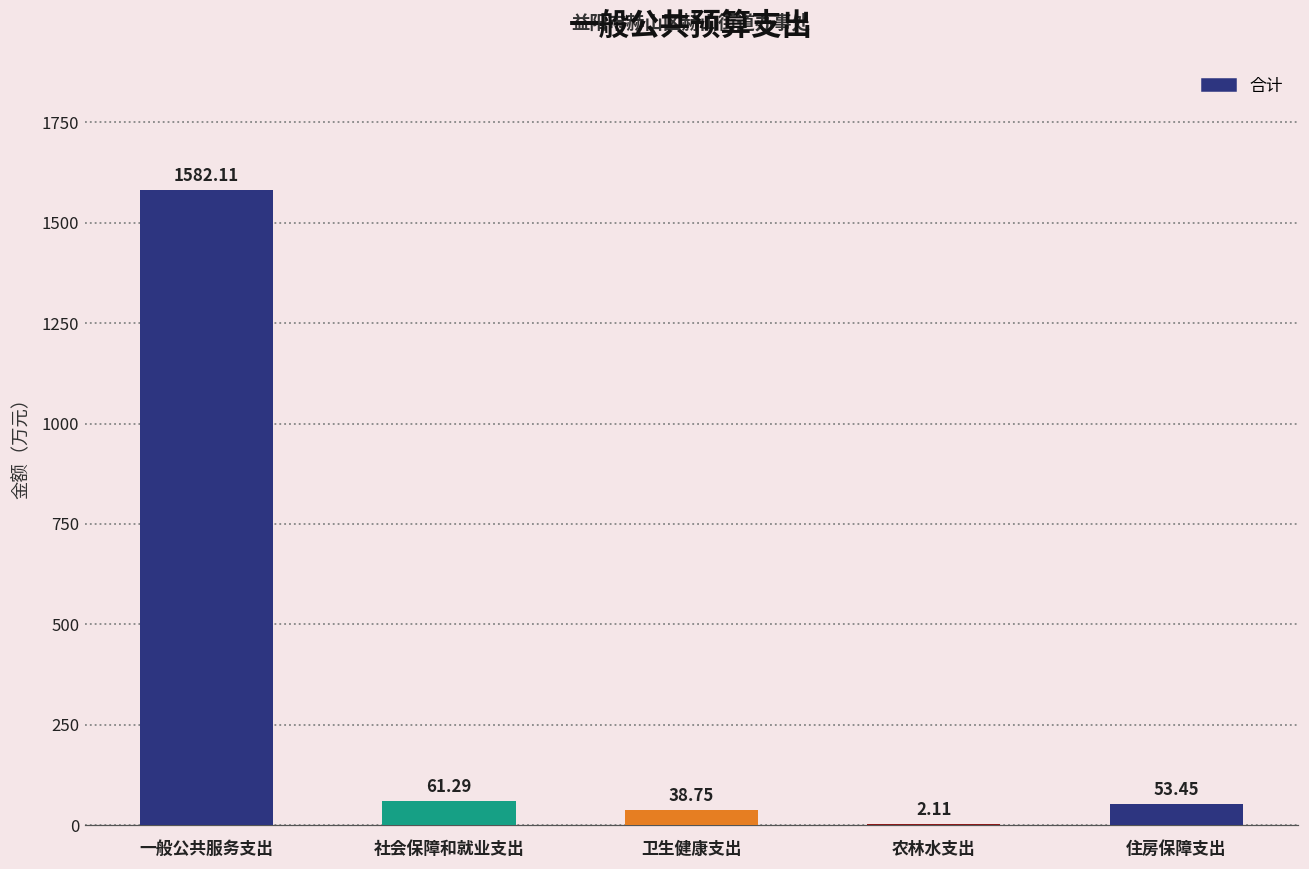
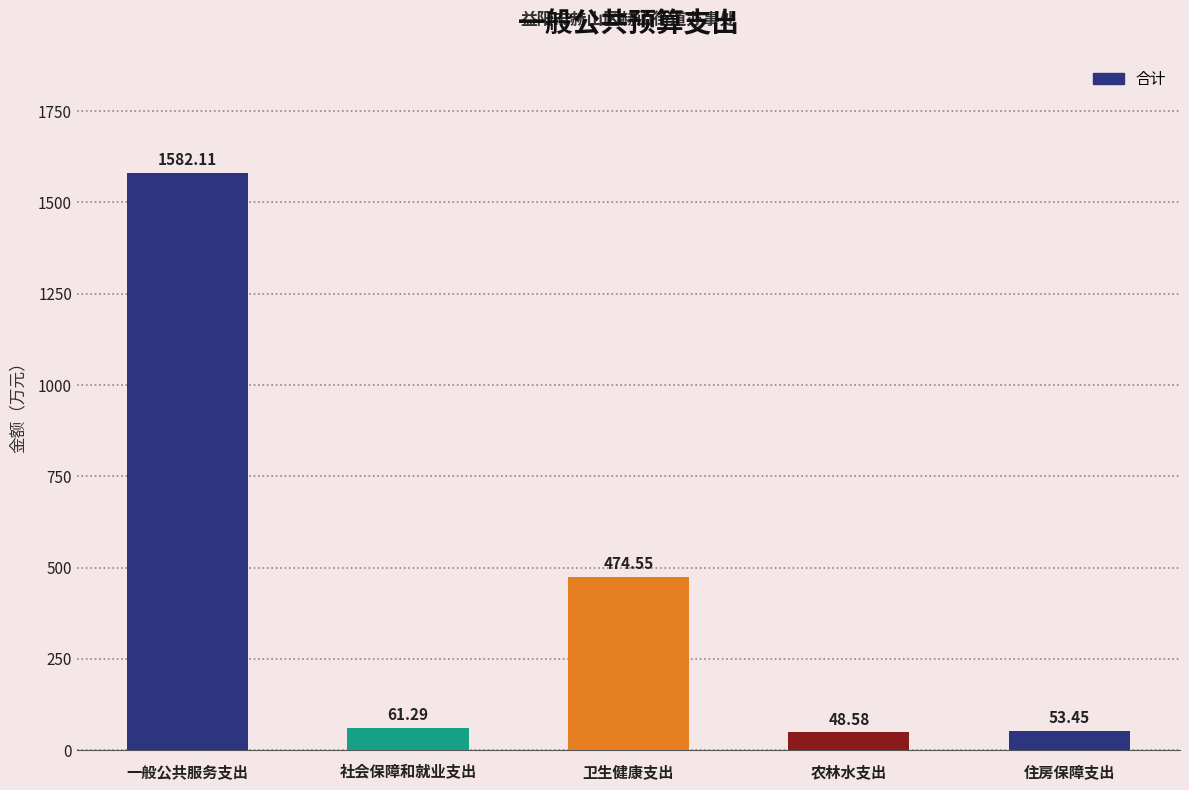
  {
    "一般公共服务支出": 1582.11,
    "社会保障和就业支出": 61.29,
-   "卫生健康支出": 38.75,
-   "农林水支出": 2.11,
+   "卫生健康支出": 474.55,
+   "农林水支出": 48.58,
    "住房保障支出": 53.45
  }
